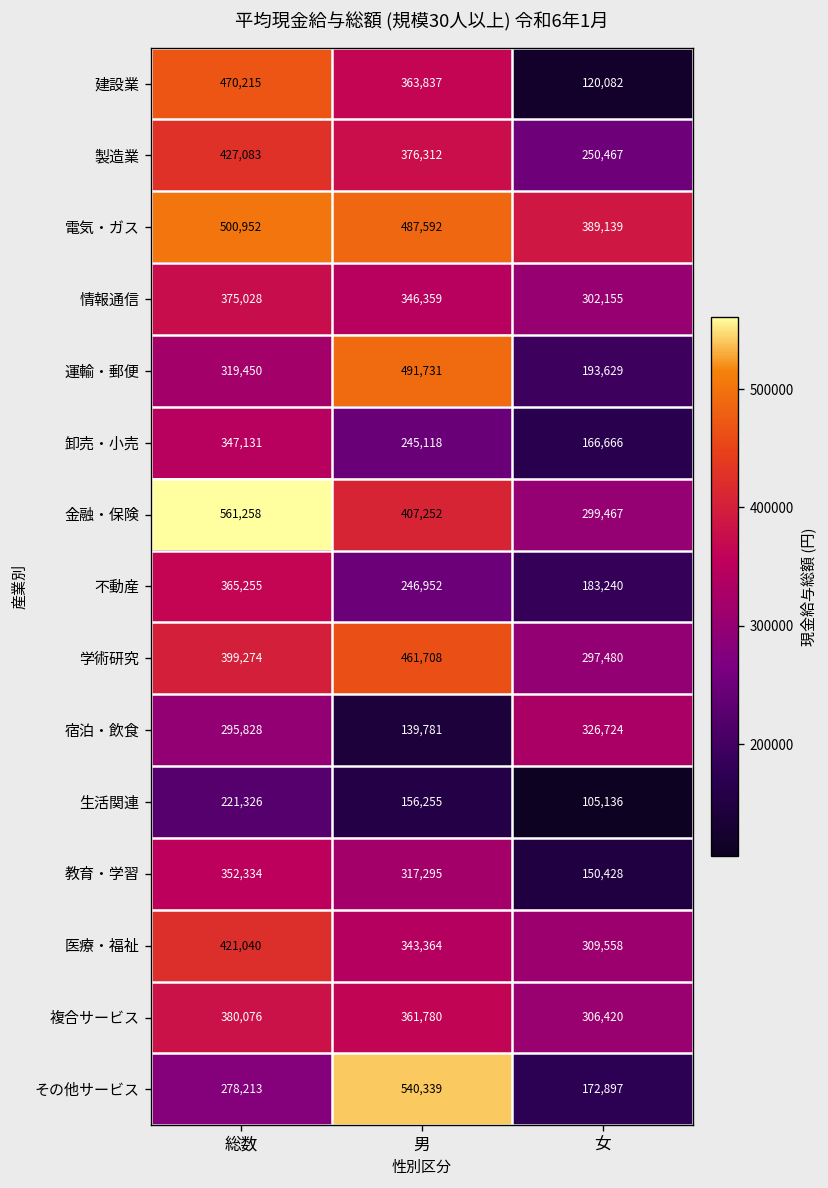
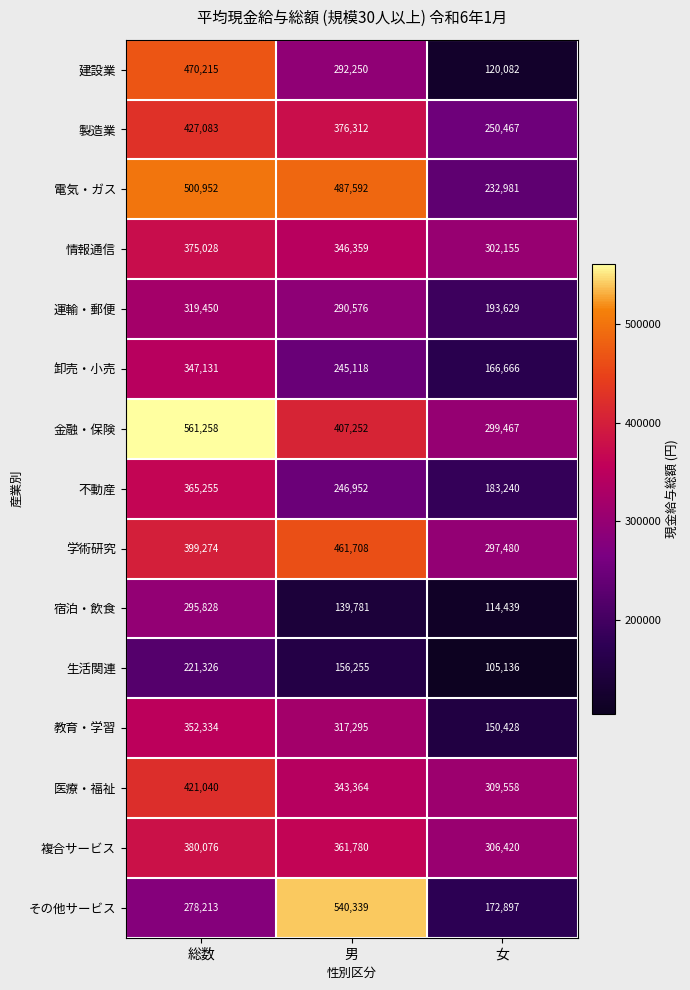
  {
    "建設業": {
      "総数": "470,215",
-     "男": "363,837",
+     "男": "292,250",
      "女": "120,082"
    },
    "製造業": {
      "総数": "427,083",
      "男": "376,312",
      "女": "250,467"
    },
    "電気・ガス": {
      "総数": "500,952",
      "男": "487,592",
-     "女": "389,139"
+     "女": "232,981"
    },
    "情報通信": {
      "総数": "375,028",
      "男": "346,359",
      "女": "302,155"
    },
    "運輸・郵便": {
      "総数": "319,450",
-     "男": "491,731",
+     "男": "290,576",
      "女": "193,629"
    },
    "卸売・小売": {
      "総数": "347,131",
      "男": "245,118",
      "女": "166,666"
    },
    "金融・保険": {
      "総数": "561,258",
      "男": "407,252",
      "女": "299,467"
    },
    "不動産": {
      "総数": "365,255",
      "男": "246,952",
      "女": "183,240"
    },
    "学術研究": {
      "総数": "399,274",
      "男": "461,708",
      "女": "297,480"
    },
    "宿泊・飲食": {
      "総数": "295,828",
      "男": "139,781",
-     "女": "326,724"
+     "女": "114,439"
    },
    "生活関連": {
      "総数": "221,326",
      "男": "156,255",
      "女": "105,136"
    },
    "教育・学習": {
      "総数": "352,334",
      "男": "317,295",
      "女": "150,428"
    },
    "医療・福祉": {
      "総数": "421,040",
      "男": "343,364",
      "女": "309,558"
    },
    "複合サービス": {
      "総数": "380,076",
      "男": "361,780",
      "女": "306,420"
    },
    "その他サービス": {
      "総数": "278,213",
      "男": "540,339",
      "女": "172,897"
    }
  }
